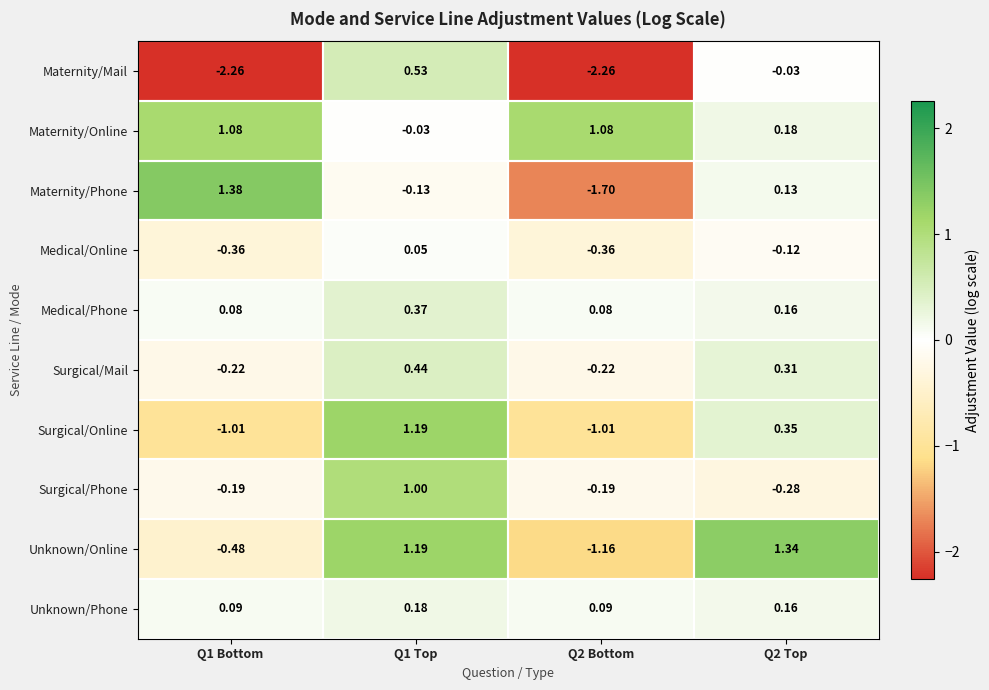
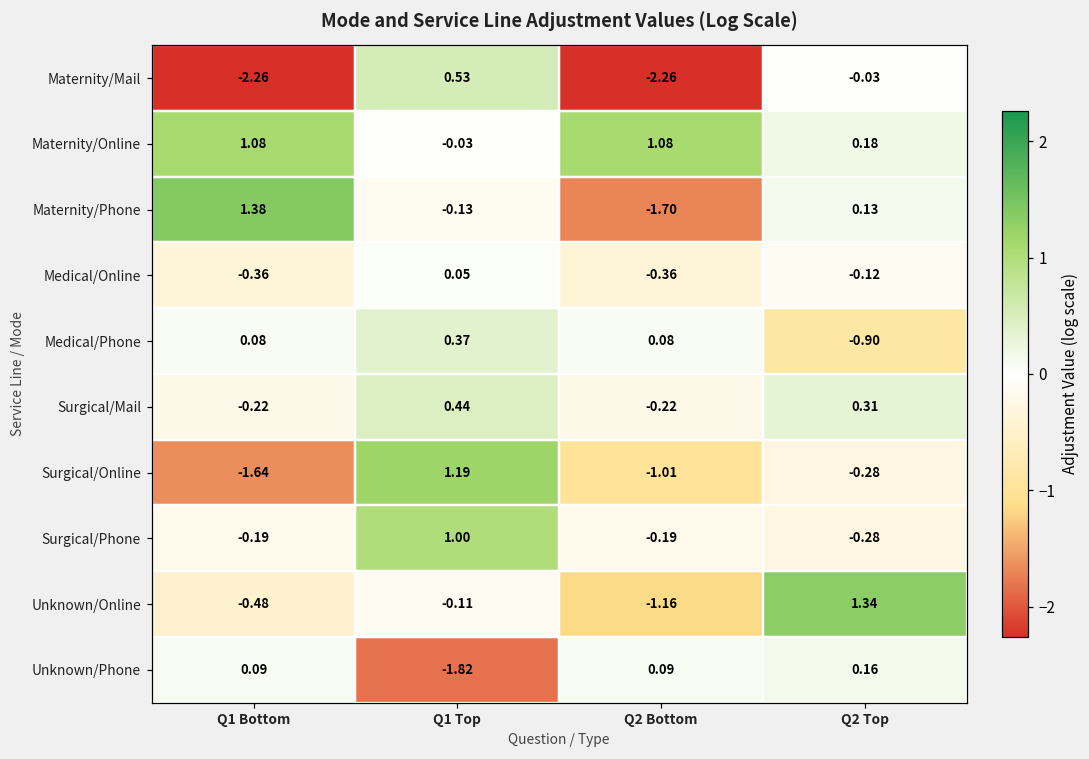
  {
    "Maternity/Mail": {
      "Q1 Bottom": -2.26,
      "Q1 Top": 0.53,
      "Q2 Bottom": -2.26,
      "Q2 Top": -0.03
    },
    "Maternity/Online": {
      "Q1 Bottom": 1.08,
      "Q1 Top": -0.03,
      "Q2 Bottom": 1.08,
      "Q2 Top": 0.18
    },
    "Maternity/Phone": {
      "Q1 Bottom": 1.38,
      "Q1 Top": -0.13,
      "Q2 Bottom": -1.70,
      "Q2 Top": 0.13
    },
    "Medical/Online": {
      "Q1 Bottom": -0.36,
      "Q1 Top": 0.05,
      "Q2 Bottom": -0.36,
      "Q2 Top": -0.12
    },
    "Medical/Phone": {
      "Q1 Bottom": 0.08,
      "Q1 Top": 0.37,
      "Q2 Bottom": 0.08,
-     "Q2 Top": 0.16
+     "Q2 Top": -0.90
    },
    "Surgical/Mail": {
      "Q1 Bottom": -0.22,
      "Q1 Top": 0.44,
      "Q2 Bottom": -0.22,
      "Q2 Top": 0.31
    },
    "Surgical/Online": {
-     "Q1 Bottom": -1.01,
+     "Q1 Bottom": -1.64,
      "Q1 Top": 1.19,
      "Q2 Bottom": -1.01,
-     "Q2 Top": 0.35
+     "Q2 Top": -0.28
    },
    "Surgical/Phone": {
      "Q1 Bottom": -0.19,
      "Q1 Top": 1.00,
      "Q2 Bottom": -0.19,
      "Q2 Top": -0.28
    },
    "Unknown/Online": {
      "Q1 Bottom": -0.48,
-     "Q1 Top": 1.19,
+     "Q1 Top": -0.11,
      "Q2 Bottom": -1.16,
      "Q2 Top": 1.34
    },
    "Unknown/Phone": {
      "Q1 Bottom": 0.09,
-     "Q1 Top": 0.18,
+     "Q1 Top": -1.82,
      "Q2 Bottom": 0.09,
      "Q2 Top": 0.16
    }
  }
